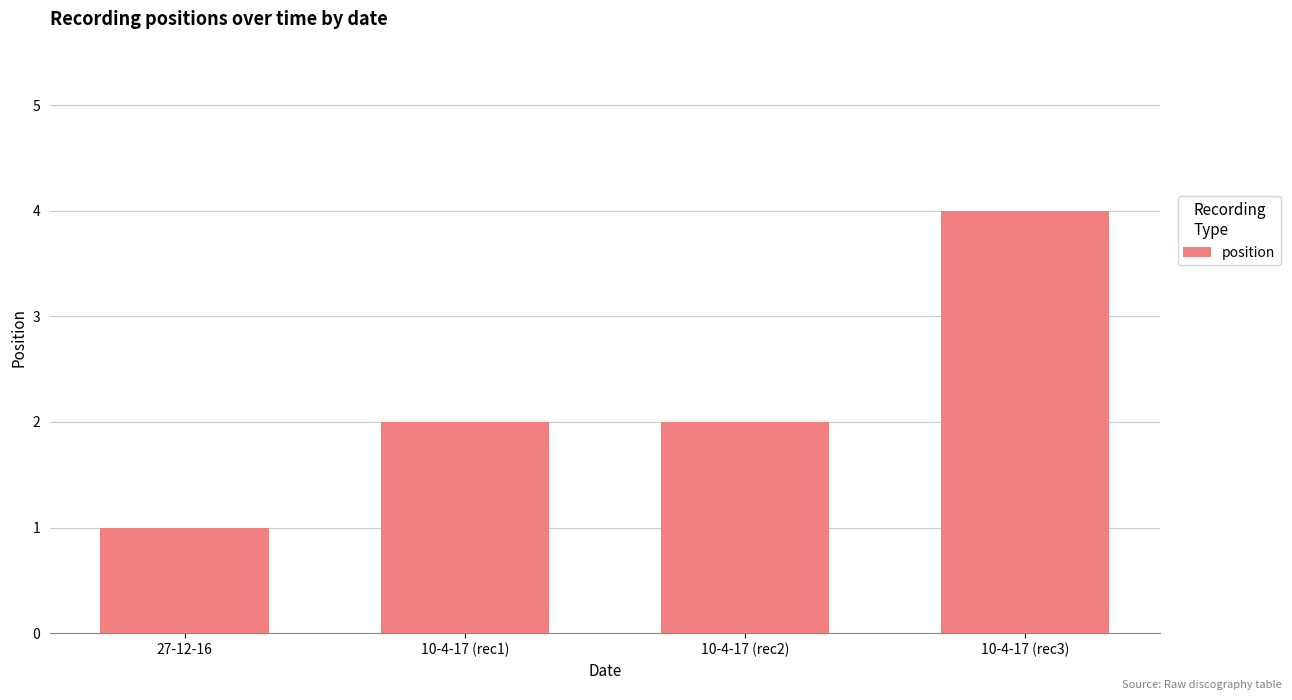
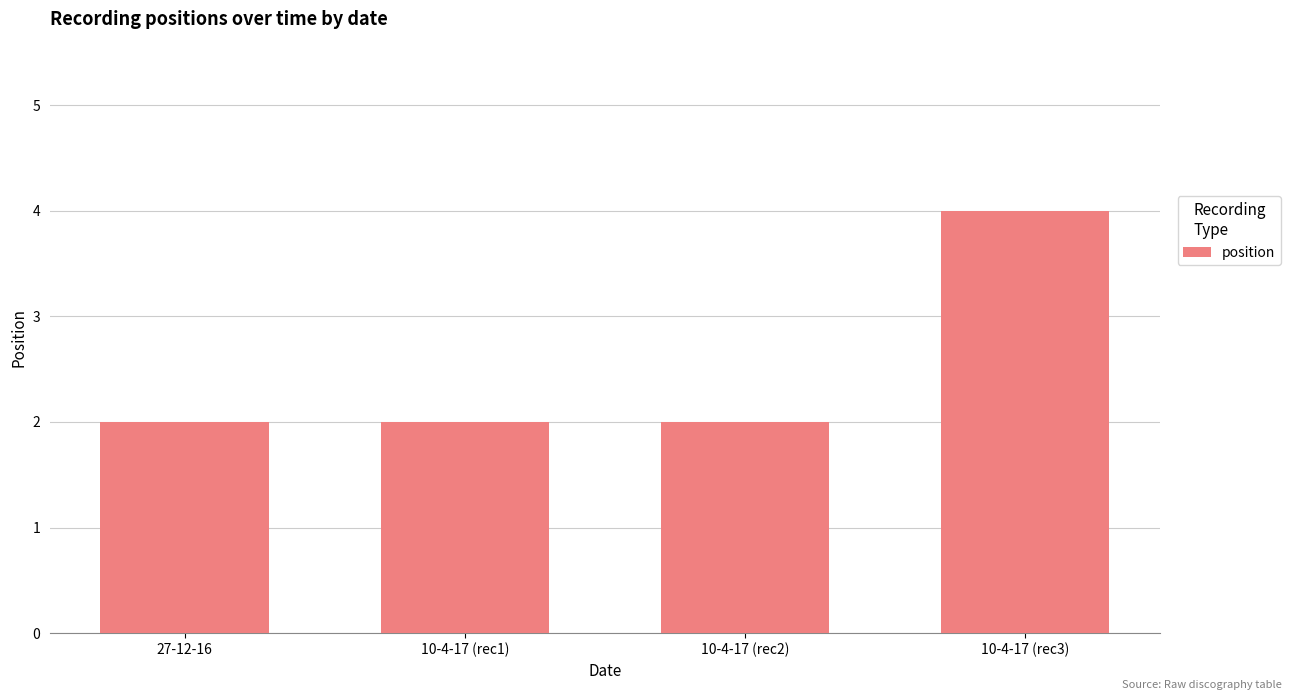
  {
-   "27-12-16": 1,
+   "27-12-16": 2,
    "10-4-17 (rec1)": 2,
    "10-4-17 (rec2)": 2,
    "10-4-17 (rec3)": 4
  }
